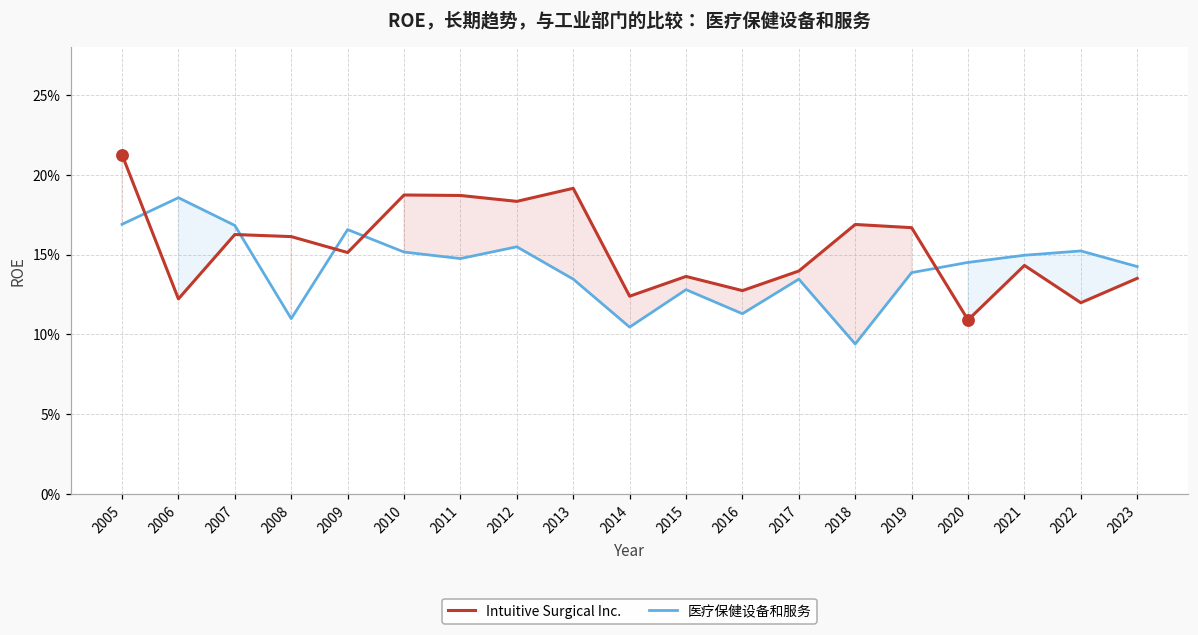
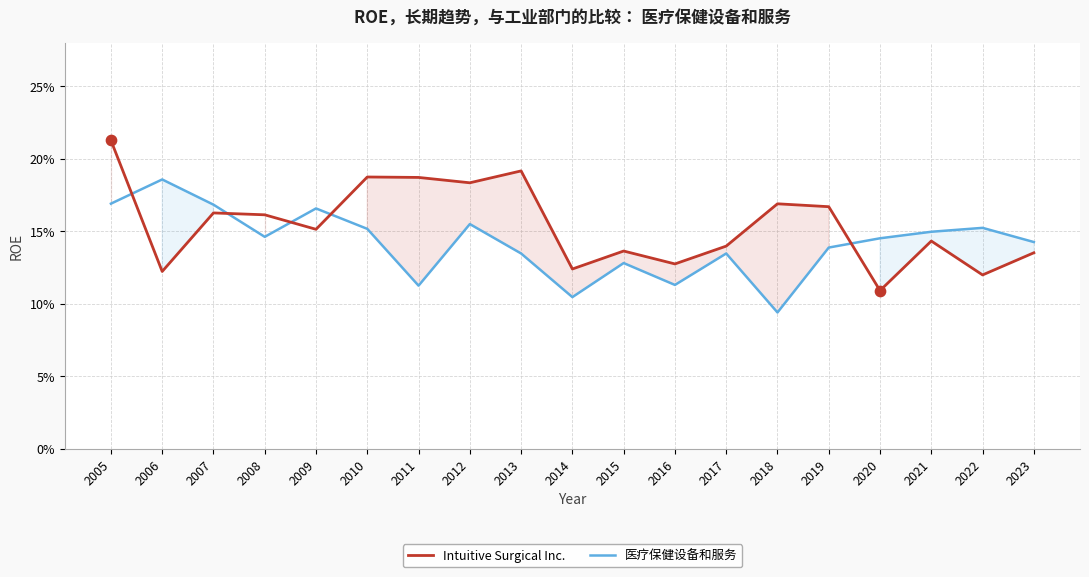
  {
    "医疗保健设备和服务": {
      "2005": "16.9%",
      "2006": "18.6%",
      "2007": "16.8%",
-     "2008": "11.0%",
+     "2008": "14.6%",
      "2009": "16.6%",
      "2010": "15.2%",
-     "2011": "14.8%",
+     "2011": "11.2%",
      "2012": "15.5%",
      "2013": "13.5%",
      "2014": "10.5%",
      "2015": "12.8%",
      "2016": "11.3%",
      "2017": "13.5%",
      "2018": "9.4%",
      "2019": "13.9%",
      "2020": "14.5%",
      "2021": "15.0%",
      "2022": "15.2%",
      "2023": "14.2%"
    }
  }
